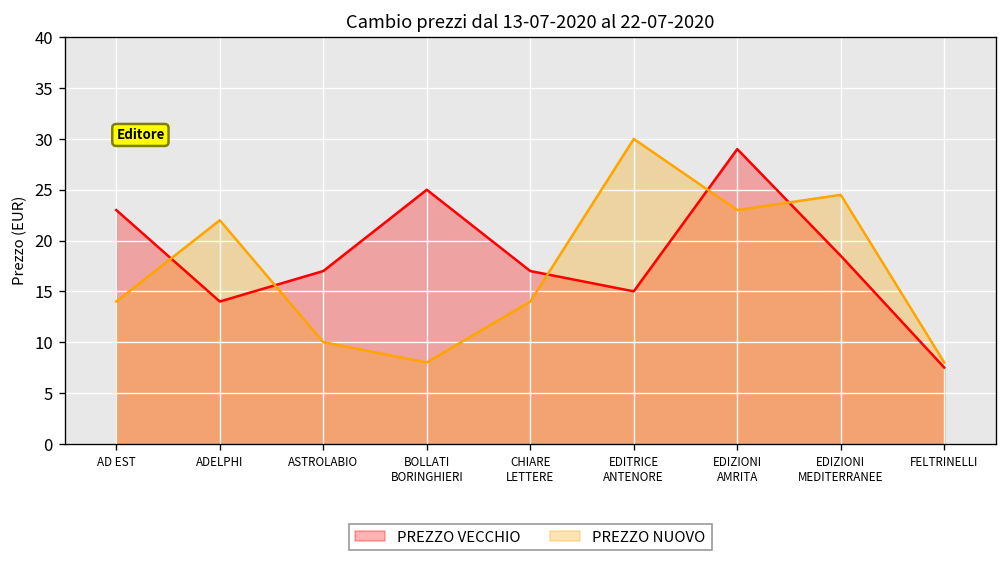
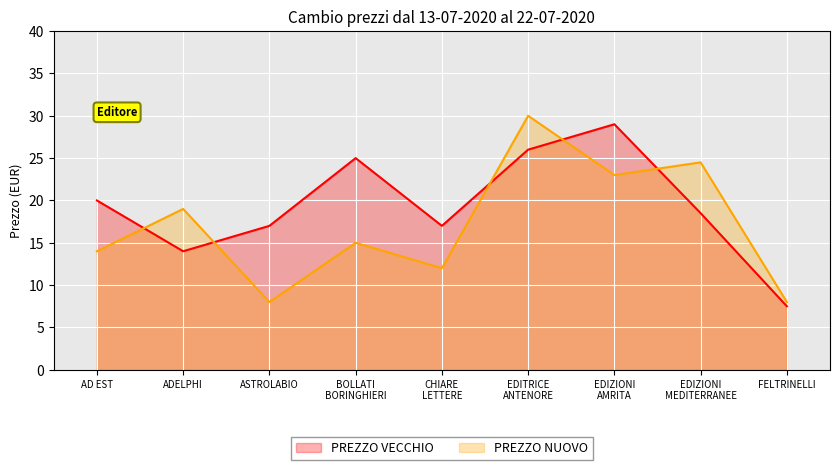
  {
    "PREZZO VECCHIO": {
-     "AD EST": 23,
+     "AD EST": 20,
      "ADELPHI": 14,
      "ASTROLABIO": 17,
      "BOLLATI BORINGHIERI": 25,
      "CHIARE LETTERE": 17,
-     "EDITRICE ANTENORE": 15,
+     "EDITRICE ANTENORE": 26,
      "EDIZIONI AMRITA": 29,
      "EDIZIONI MEDITERRANEE": 19,
      "FELTRINELLI": 8
    },
    "PREZZO NUOVO": {
      "AD EST": 14,
-     "ADELPHI": 22,
-     "ASTROLABIO": 10,
-     "BOLLATI BORINGHIERI": 8,
-     "CHIARE LETTERE": 14,
+     "ADELPHI": 19,
+     "ASTROLABIO": 8,
+     "BOLLATI BORINGHIERI": 15,
+     "CHIARE LETTERE": 12,
      "EDITRICE ANTENORE": 30,
      "EDIZIONI AMRITA": 23,
      "EDIZIONI MEDITERRANEE": 25,
      "FELTRINELLI": 8
    }
  }
